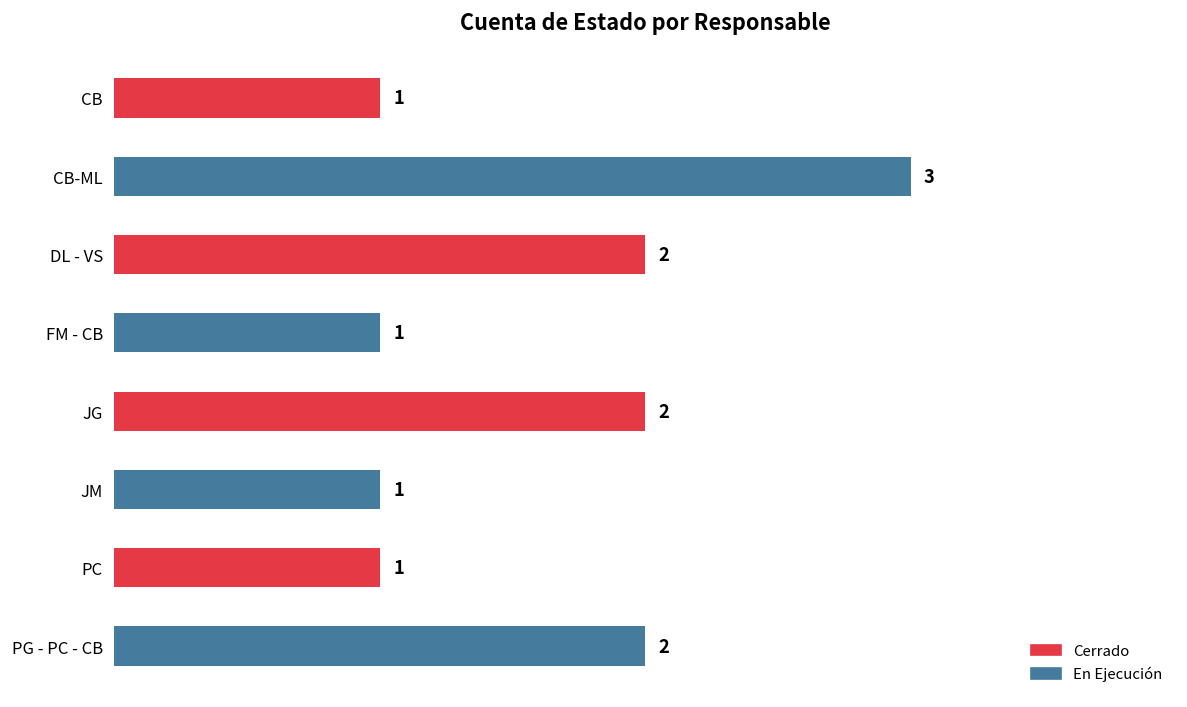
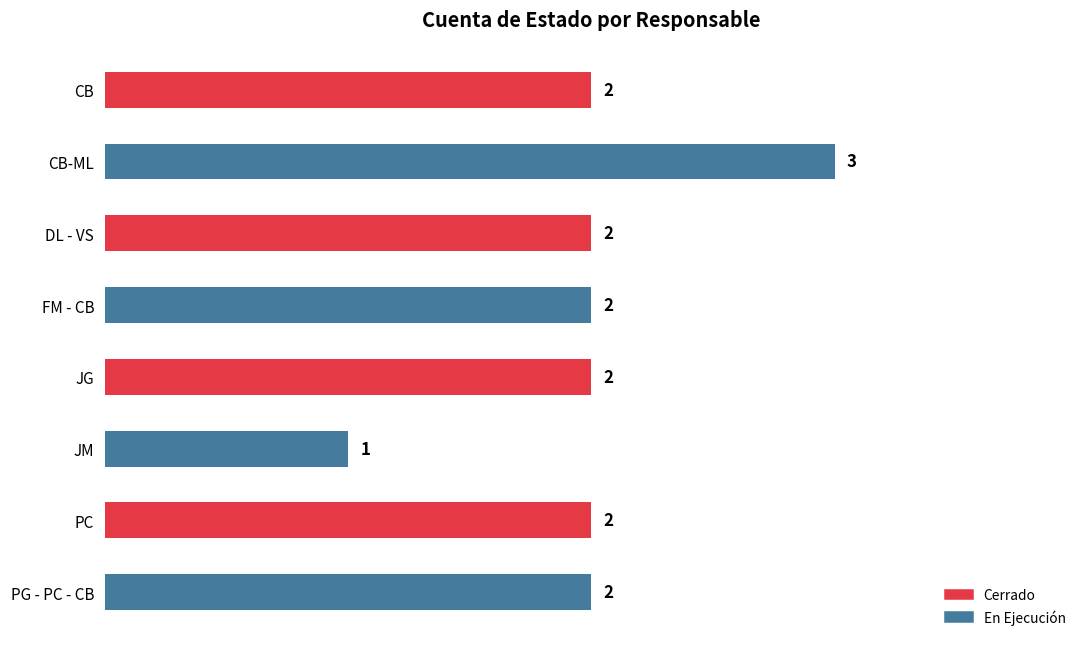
  {
-   "CB": 1,
+   "CB": 2,
    "CB-ML": 3,
    "DL - VS": 2,
-   "FM - CB": 1,
+   "FM - CB": 2,
    "JG": 2,
    "JM": 1,
-   "PC": 1,
+   "PC": 2,
    "PG - PC - CB": 2
  }
